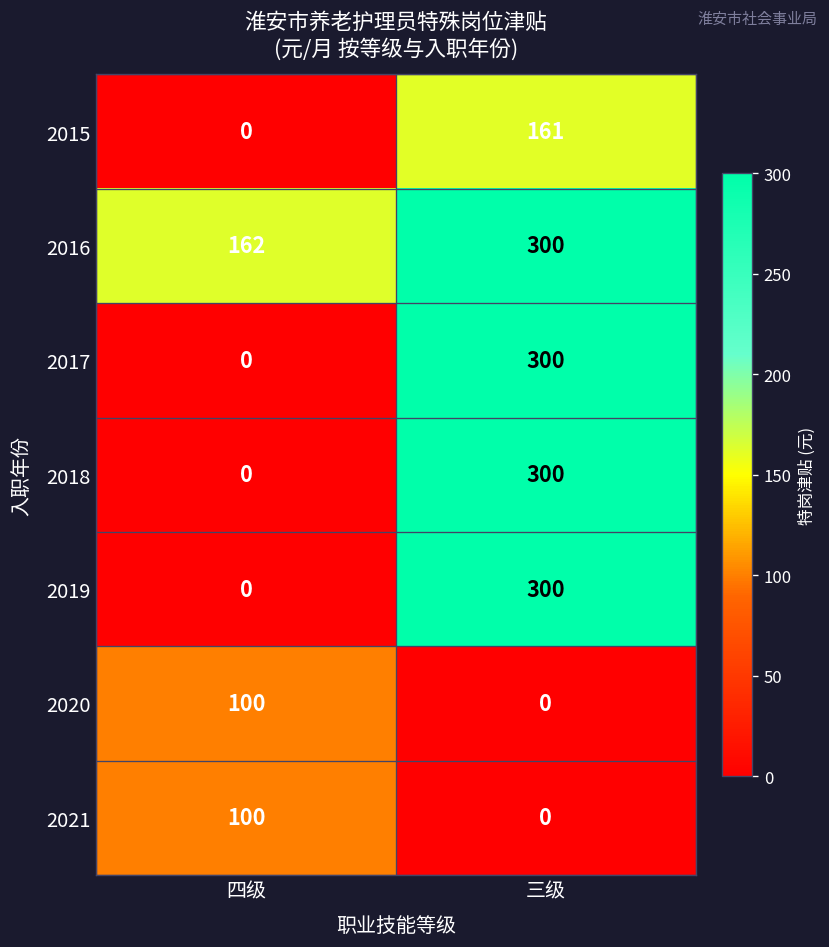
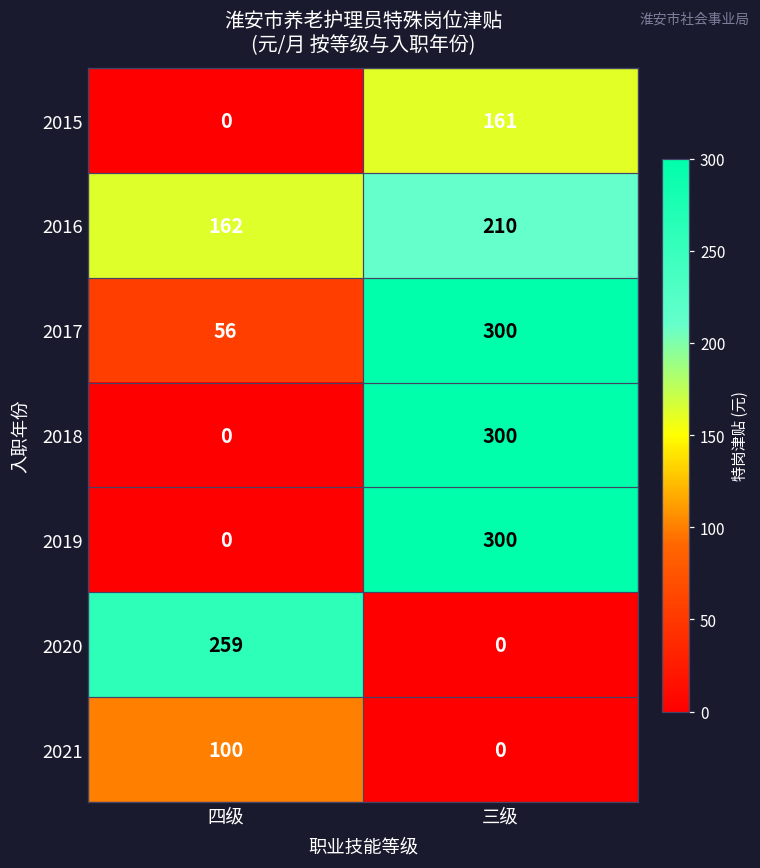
  {
    "2015": {
      "四级": 0,
      "三级": 161
    },
    "2016": {
      "四级": 162,
-     "三级": 300
+     "三级": 210
    },
    "2017": {
-     "四级": 0,
+     "四级": 56,
      "三级": 300
    },
    "2018": {
      "四级": 0,
      "三级": 300
    },
    "2019": {
      "四级": 0,
      "三级": 300
    },
    "2020": {
-     "四级": 100,
+     "四级": 259,
      "三级": 0
    },
    "2021": {
      "四级": 100,
      "三级": 0
    }
  }
